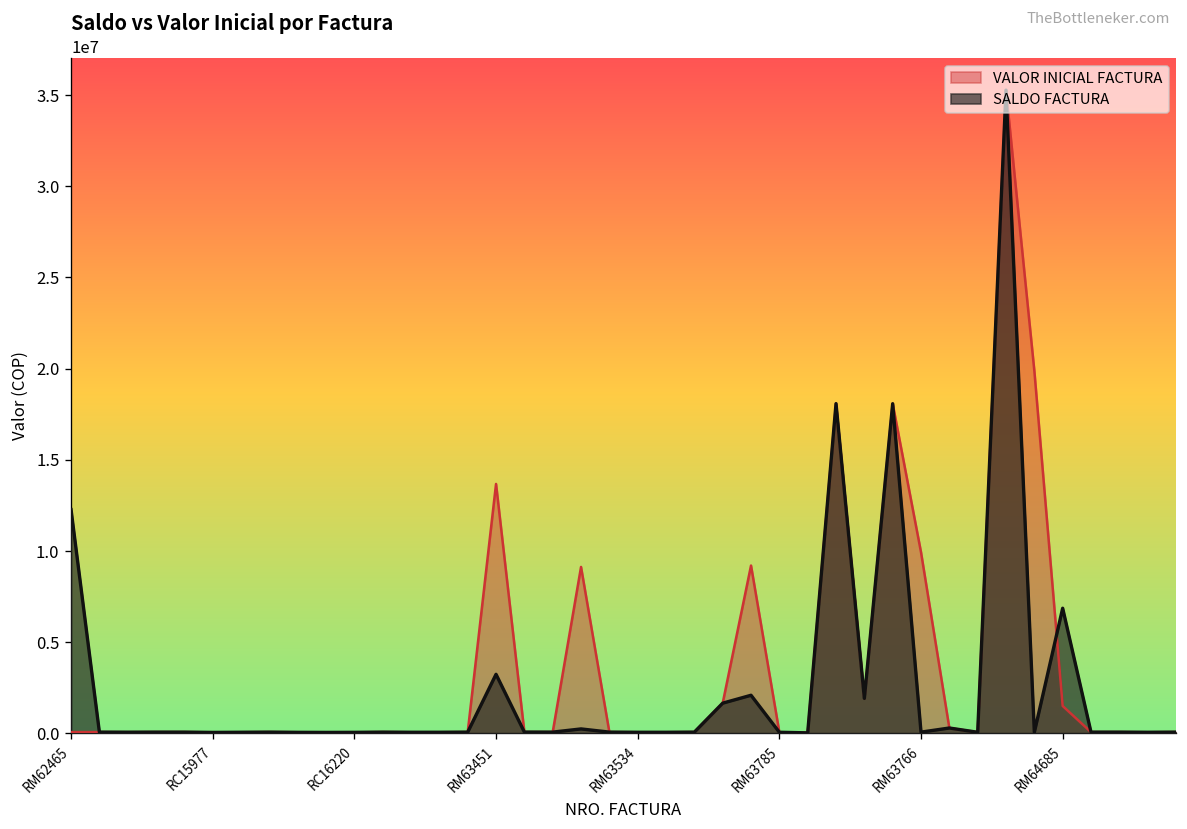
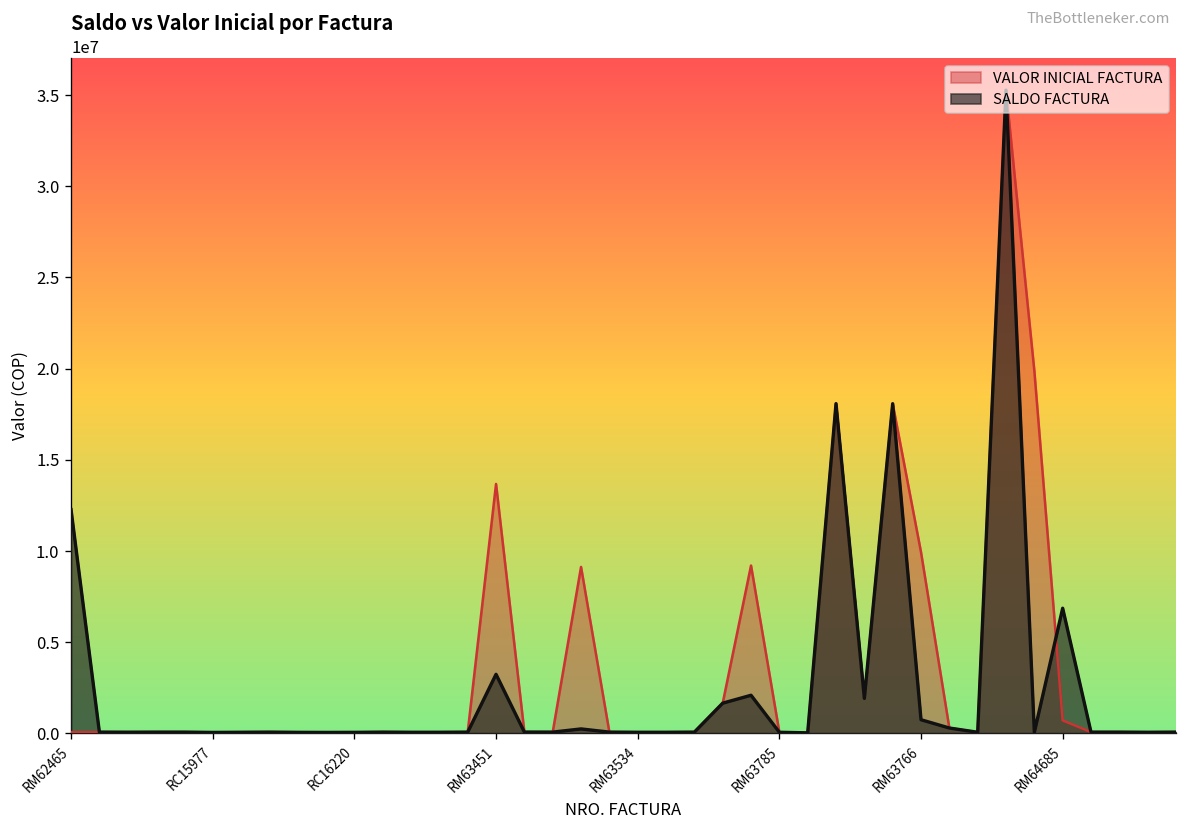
  {
    "VALOR INICIAL FACTURA": {
      "RM62465": 100000,
      "RM63451": 13700000,
      "RM63766": 9900000,
-     "RM64685": 1500000
+     "RM64685": 700000
    },
    "SALDO FACTURA": {
      "RM62465": 12300000,
      "RM63451": 3200000,
-     "RM63766": 100000,
+     "RM63766": 700000,
      "RM64685": 6900000
    }
  }
